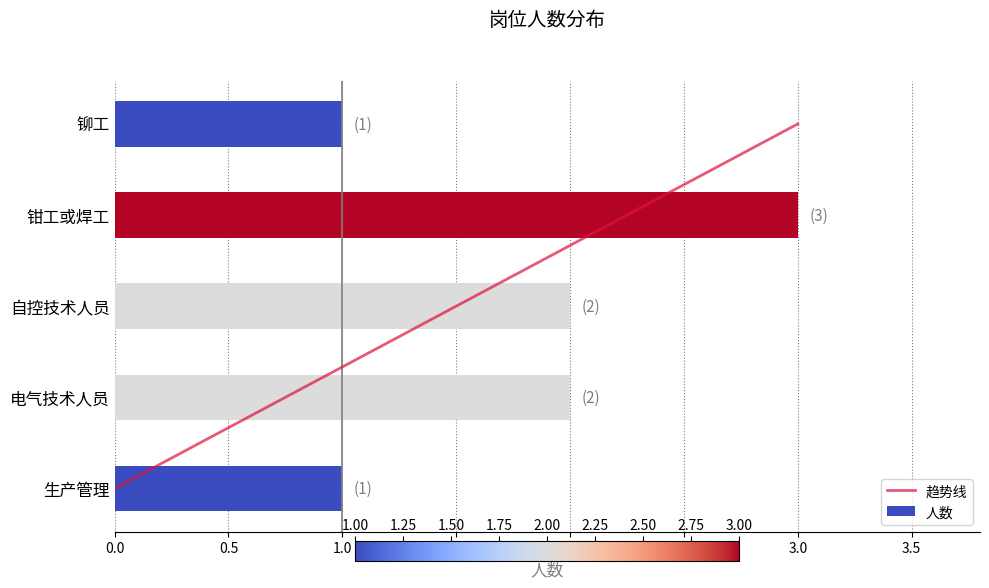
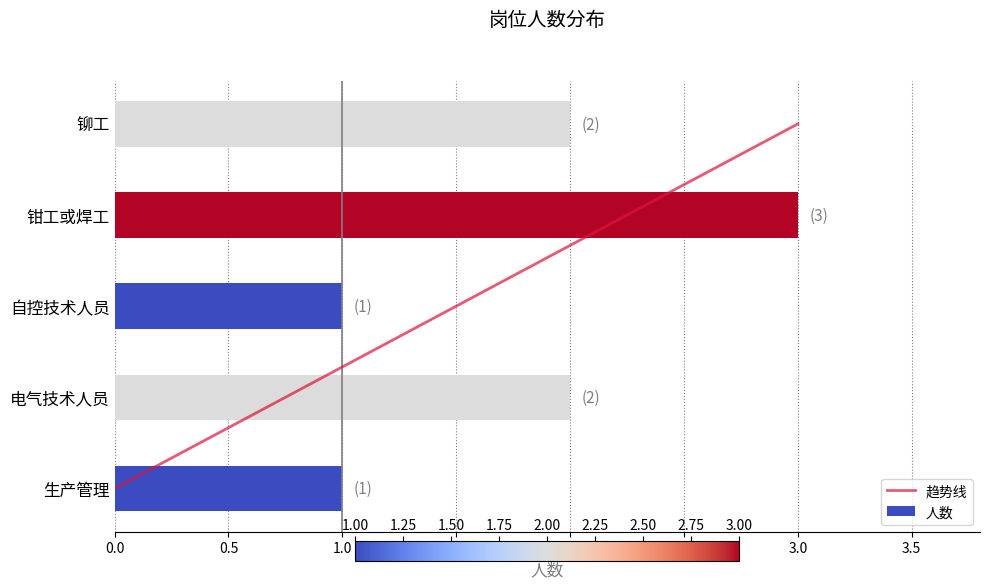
  {
    "人数": {
-     "铆工": "(1)",
+     "铆工": "(2)",
      "钳工或焊工": "(3)",
-     "自控技术人员": "(2)",
+     "自控技术人员": "(1)",
      "电气技术人员": "(2)",
      "生产管理": "(1)"
    }
  }
